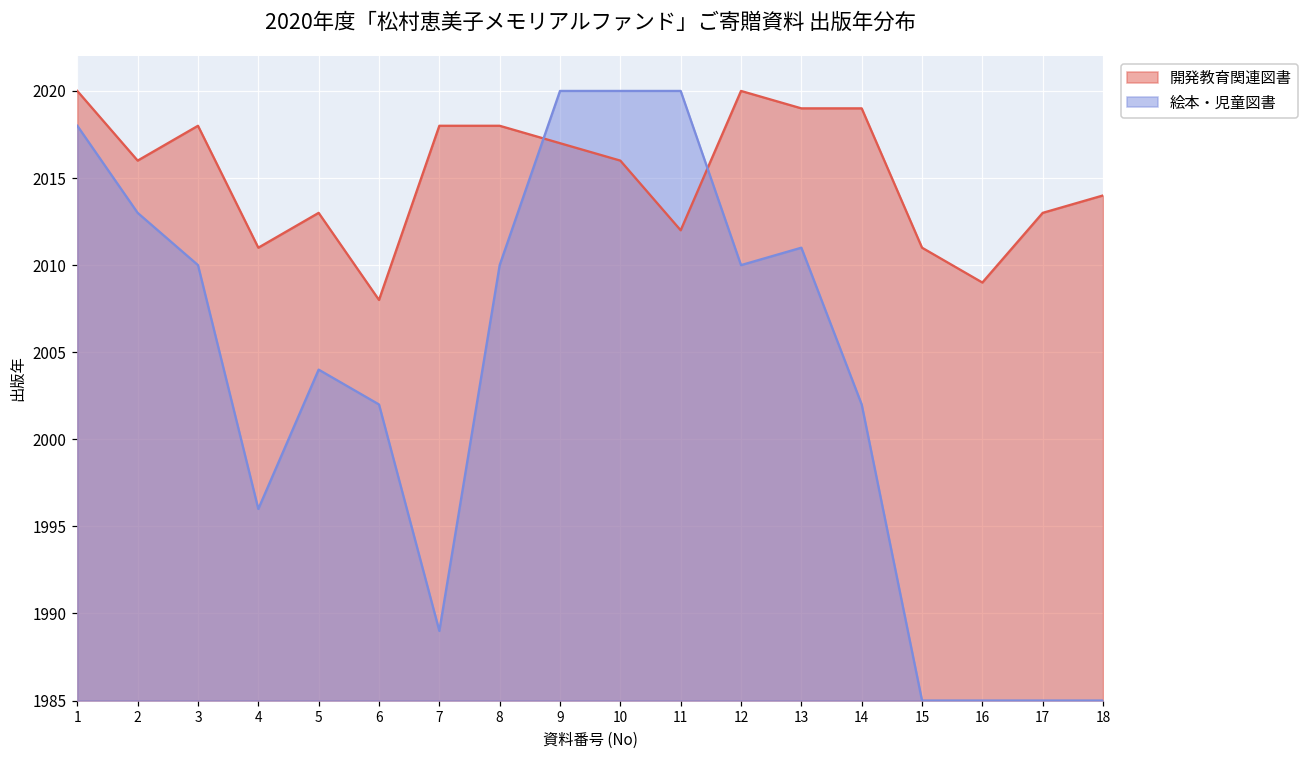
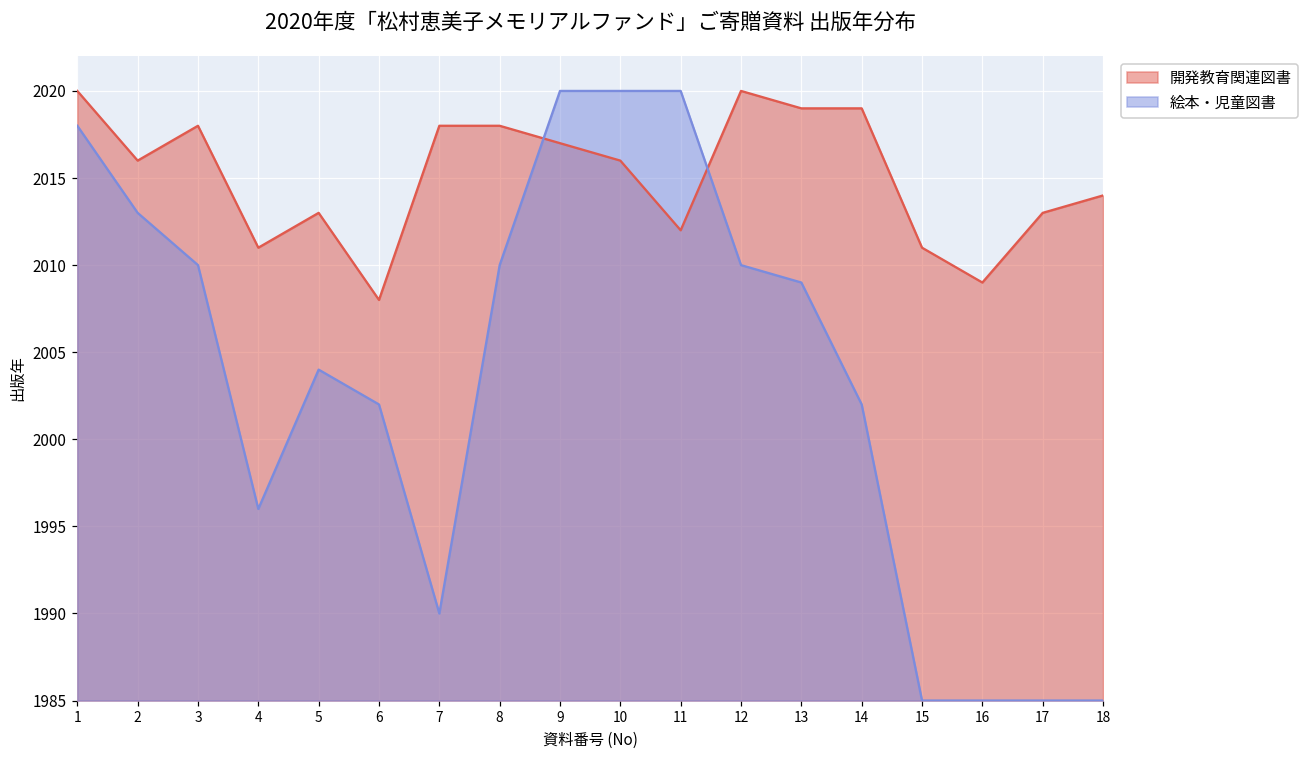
  {
    "開発教育関連図書": {
      "1": 2020,
      "2": 2016,
      "3": 2018,
      "4": 2011,
      "5": 2013,
      "6": 2008,
      "7": 2018,
      "8": 2018,
      "9": 2017,
      "10": 2016,
      "11": 2012,
      "12": 2020,
      "13": 2019,
      "14": 2019,
      "15": 2011,
      "16": 2009,
      "17": 2013,
      "18": 2014
    },
    "絵本・児童図書": {
      "1": 2018,
      "2": 2013,
      "3": 2010,
      "4": 1996,
      "5": 2004,
      "6": 2002,
-     "7": 1989,
+     "7": 1990,
      "8": 2010,
      "9": 2020,
      "10": 2020,
      "11": 2020,
      "12": 2010,
-     "13": 2011,
+     "13": 2009,
      "14": 2002,
      "15": 1985,
      "16": 1985,
      "17": 1985,
      "18": 1985
    }
  }
